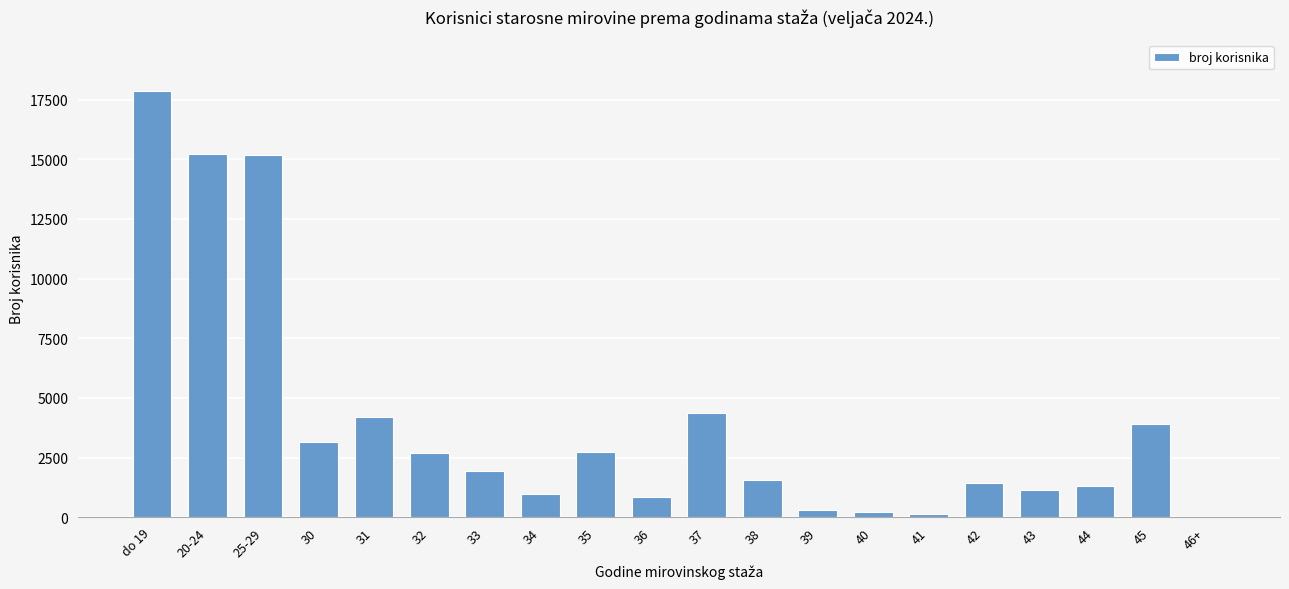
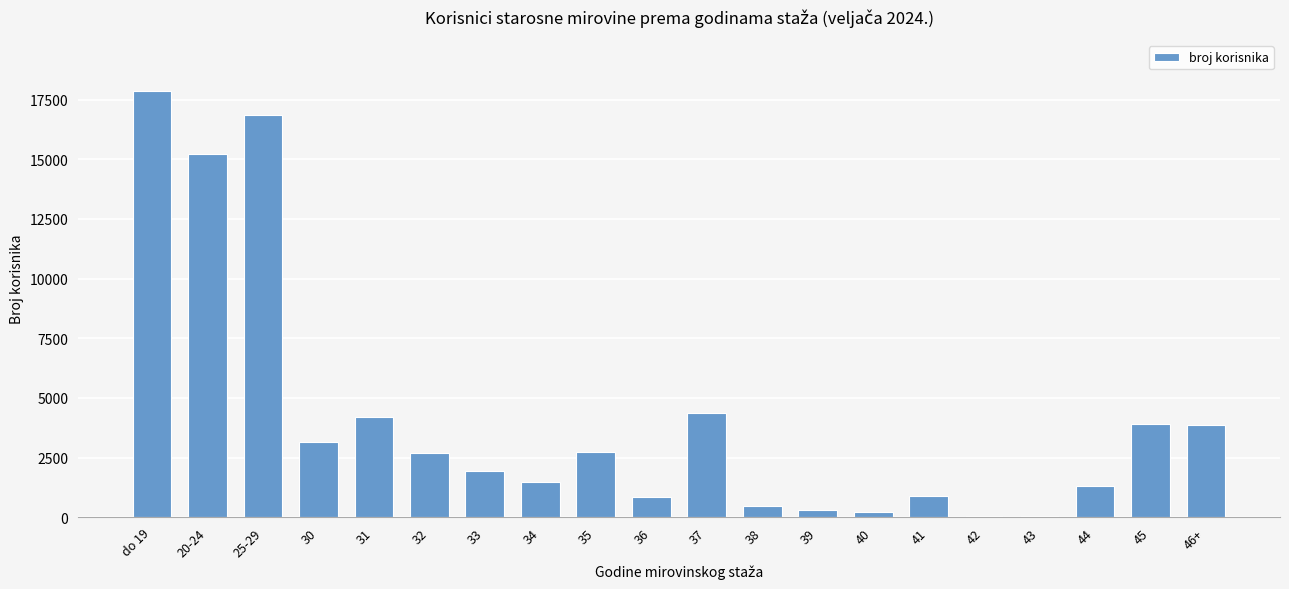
  {
    "do 19": 17900,
    "20-24": 15200,
-   "25-29": 15200,
+   "25-29": 16900,
    "30": 3200,
    "31": 4200,
    "32": 2700,
    "33": 1900,
-   "34": 1000,
+   "34": 1500,
    "35": 2700,
    "36": 900,
    "37": 4400,
-   "38": 1500,
+   "38": 500,
    "39": 300,
    "40": 200,
-   "41": 100,
-   "42": 1400,
-   "43": 1100,
+   "41": 900,
+   "42": 100,
+   "43": 0,
    "44": 1300,
    "45": 3900,
-   "46+": 0
+   "46+": 3900
  }
